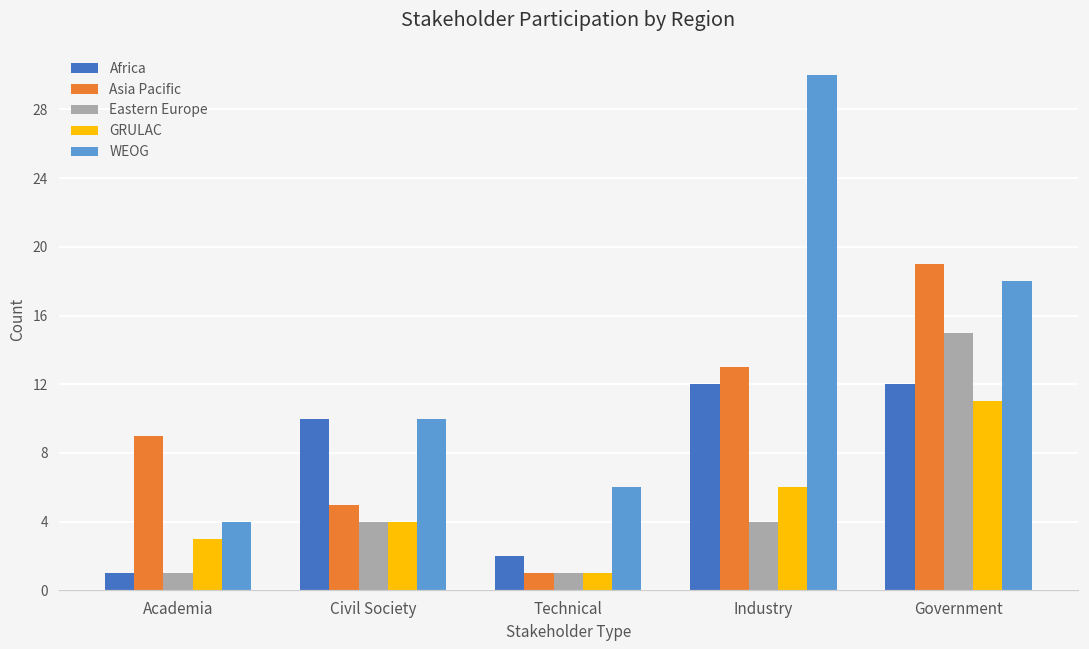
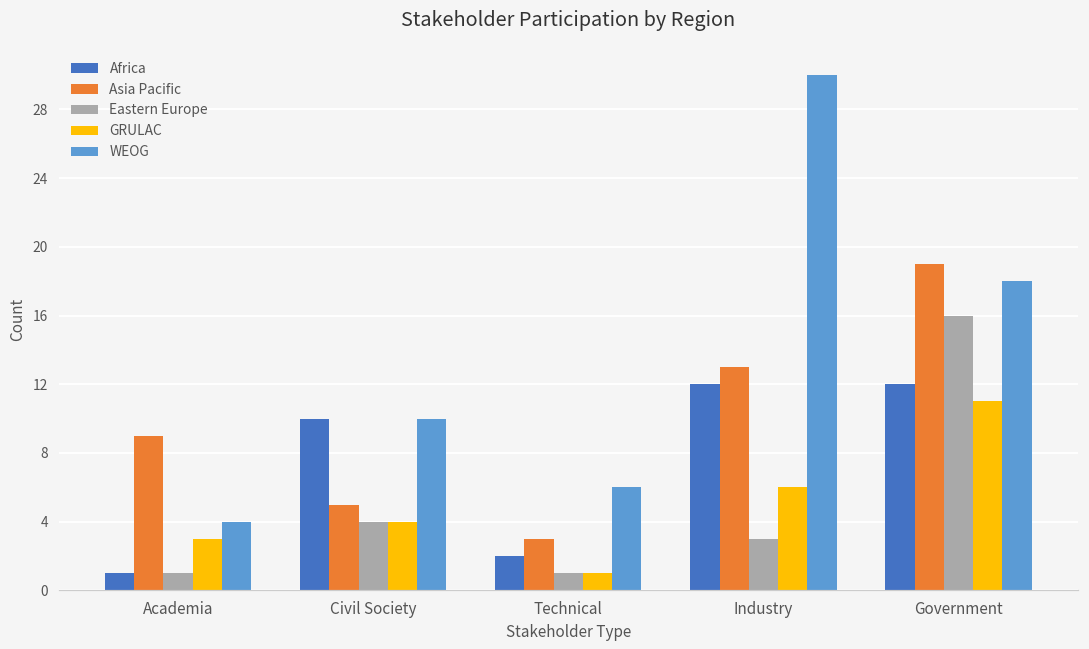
  {
    "Asia Pacific": {
      "Academia": 9,
      "Civil Society": 5,
-     "Technical": 1,
+     "Technical": 3,
      "Industry": 13,
      "Government": 19
    },
    "Eastern Europe": {
      "Academia": 1,
      "Civil Society": 4,
      "Technical": 1,
-     "Industry": 4,
-     "Government": 15
+     "Industry": 3,
+     "Government": 16
    },
    "GRULAC": {
      "Academia": 3,
      "Civil Society": 4,
      "Technical": 1,
      "Industry": 6,
      "Government": 11
    }
  }
